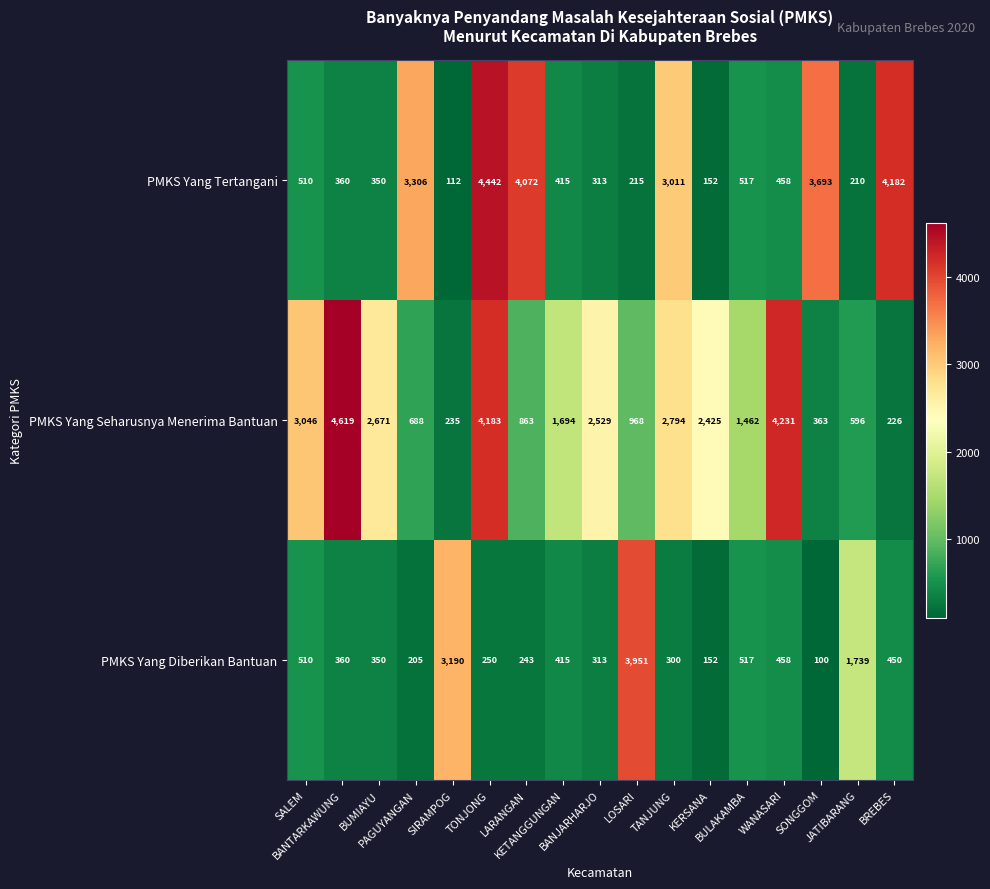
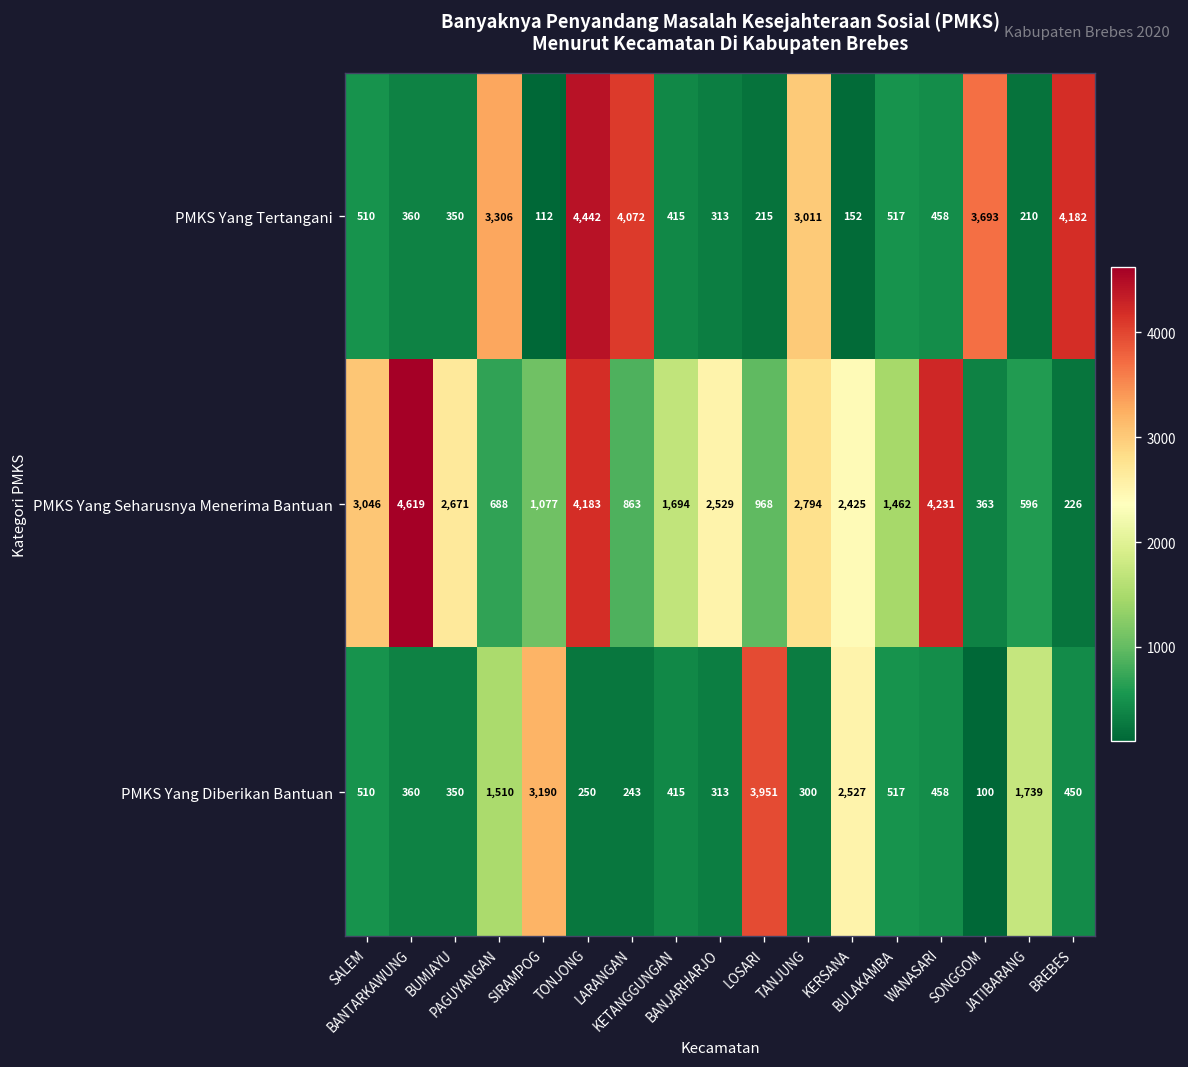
  {
    "PMKS Yang Tertangani": {
      "SALEM": "510",
      "BANTARKAWUNG": "360",
      "BUMIAYU": "350",
      "PAGUYANGAN": "3,306",
      "SIRAMPOG": "112",
      "TONJONG": "4,442",
      "LARANGAN": "4,072",
      "KETANGGUNGAN": "415",
      "BANJARHARJO": "313",
      "LOSARI": "215",
      "TANJUNG": "3,011",
      "KERSANA": "152",
      "BULAKAMBA": "517",
      "WANASARI": "458",
      "SONGGOM": "3,693",
      "JATIBARANG": "210",
      "BREBES": "4,182"
    },
    "PMKS Yang Seharusnya Menerima Bantuan": {
      "SALEM": "3,046",
      "BANTARKAWUNG": "4,619",
      "BUMIAYU": "2,671",
      "PAGUYANGAN": "688",
-     "SIRAMPOG": "235",
+     "SIRAMPOG": "1,077",
      "TONJONG": "4,183",
      "LARANGAN": "863",
      "KETANGGUNGAN": "1,694",
      "BANJARHARJO": "2,529",
      "LOSARI": "968",
      "TANJUNG": "2,794",
      "KERSANA": "2,425",
      "BULAKAMBA": "1,462",
      "WANASARI": "4,231",
      "SONGGOM": "363",
      "JATIBARANG": "596",
      "BREBES": "226"
    },
    "PMKS Yang Diberikan Bantuan": {
      "SALEM": "510",
      "BANTARKAWUNG": "360",
      "BUMIAYU": "350",
-     "PAGUYANGAN": "205",
+     "PAGUYANGAN": "1,510",
      "SIRAMPOG": "3,190",
      "TONJONG": "250",
      "LARANGAN": "243",
      "KETANGGUNGAN": "415",
      "BANJARHARJO": "313",
      "LOSARI": "3,951",
      "TANJUNG": "300",
-     "KERSANA": "152",
+     "KERSANA": "2,527",
      "BULAKAMBA": "517",
      "WANASARI": "458",
      "SONGGOM": "100",
      "JATIBARANG": "1,739",
      "BREBES": "450"
    }
  }
